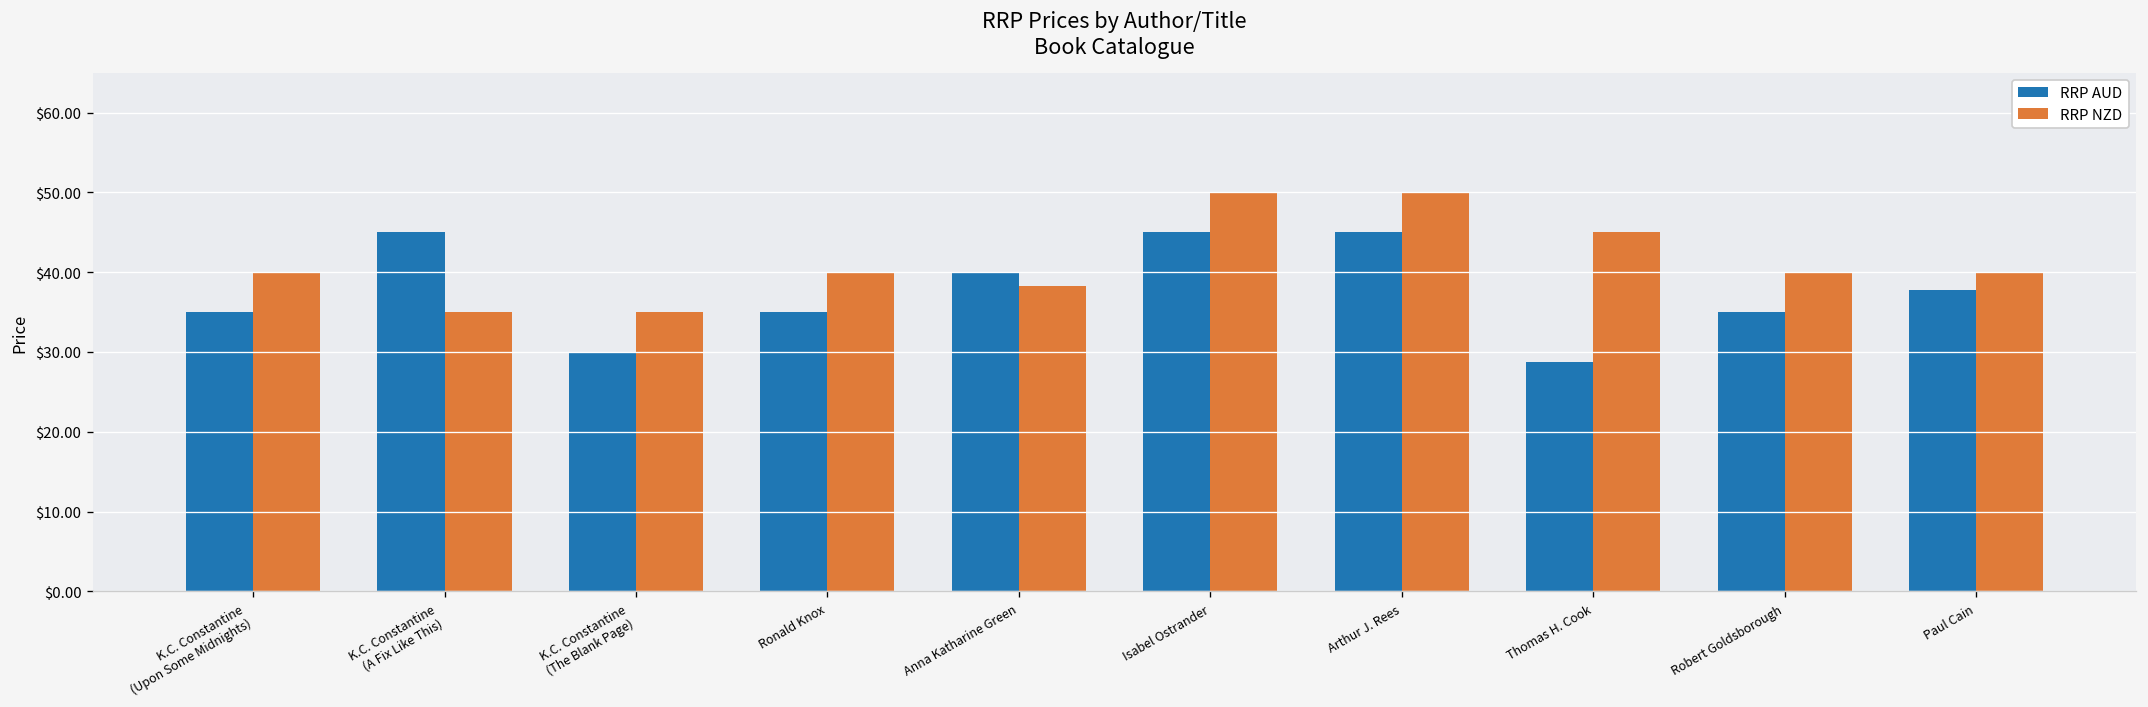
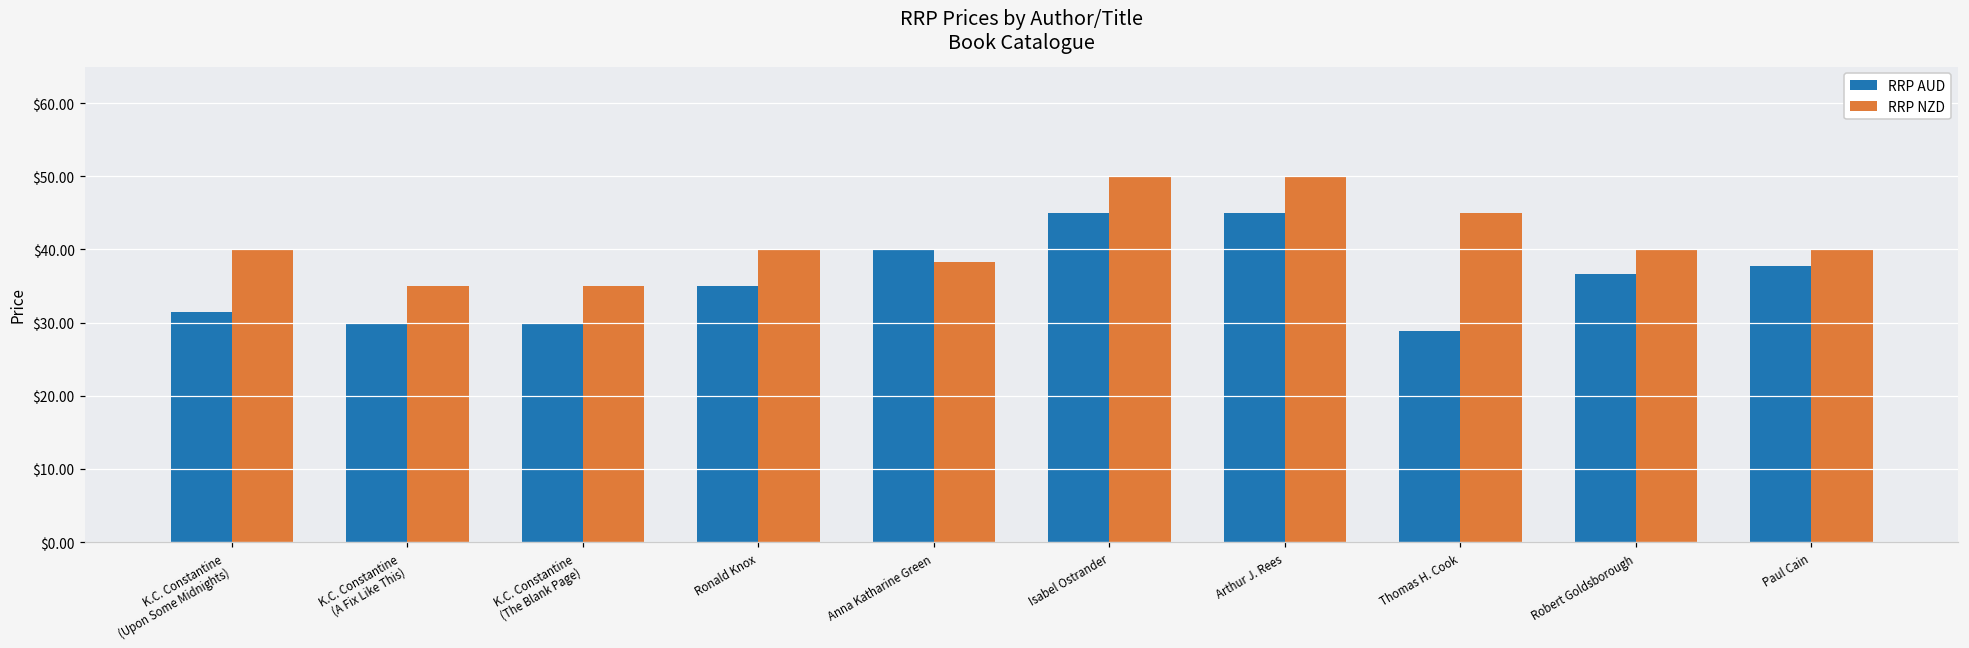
  {
    "RRP AUD": {
-     "K.C. Constantine (Upon Some Midnights)": "$35",
-     "K.C. Constantine (A Fix Like This)": "$45",
+     "K.C. Constantine (Upon Some Midnights)": "$32",
+     "K.C. Constantine (A Fix Like This)": "$30",
      "K.C. Constantine (The Blank Page)": "$30",
      "Ronald Knox": "$35",
      "Anna Katharine Green": "$40",
      "Isabel Ostrander": "$45",
      "Arthur J. Rees": "$45",
      "Thomas H. Cook": "$29",
-     "Robert Goldsborough": "$35",
+     "Robert Goldsborough": "$37",
      "Paul Cain": "$38"
    },
    "RRP NZD": {
      "K.C. Constantine (Upon Some Midnights)": "$40",
      "K.C. Constantine (A Fix Like This)": "$35",
      "K.C. Constantine (The Blank Page)": "$35",
      "Ronald Knox": "$40",
      "Anna Katharine Green": "$38",
      "Isabel Ostrander": "$50",
      "Arthur J. Rees": "$50",
      "Thomas H. Cook": "$45",
      "Robert Goldsborough": "$40",
      "Paul Cain": "$40"
    }
  }
